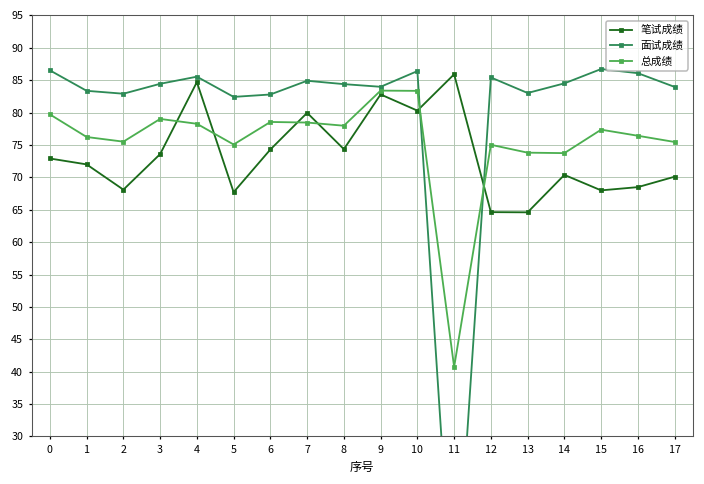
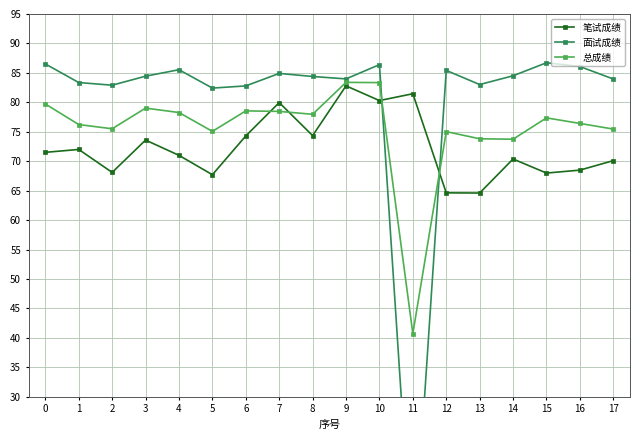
  {
    "笔试成绩": {
-     "0": 73,
+     "0": 72,
      "1": 72,
      "2": 68,
      "3": 74,
-     "4": 85,
+     "4": 71,
      "5": 68,
      "6": 74,
      "7": 80,
      "8": 74,
      "9": 83,
      "10": 80,
-     "11": 86,
+     "11": 81,
      "12": 65,
      "13": 65,
      "14": 70,
      "15": 68,
      "16": 68,
      "17": 70
    }
  }
